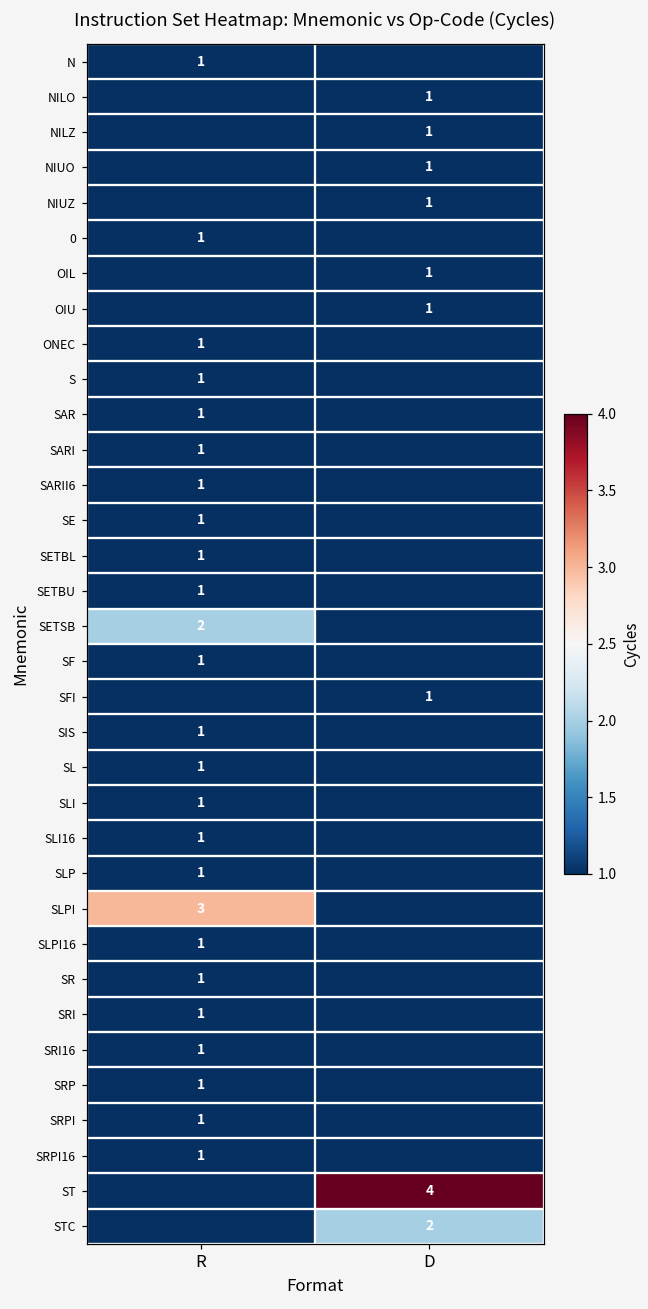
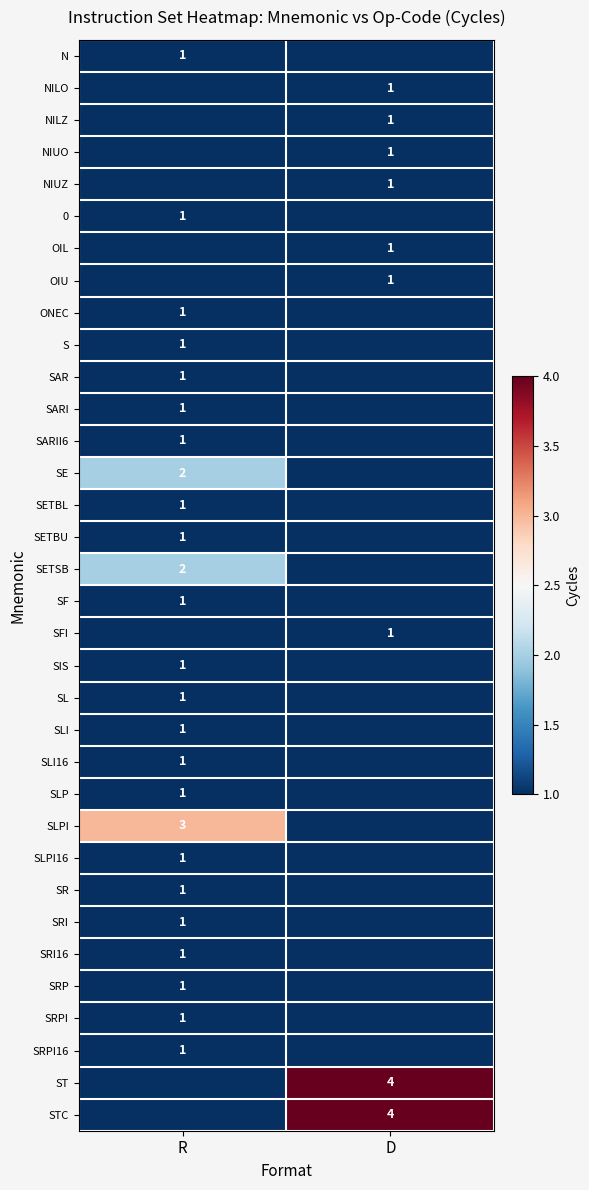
  {
    "N": {
      "R": 1
    },
    "NILO": {
      "D": 1
    },
    "NILZ": {
      "D": 1
    },
    "NIUO": {
      "D": 1
    },
    "NIUZ": {
      "D": 1
    },
    "0": {
      "R": 1
    },
    "OIL": {
      "D": 1
    },
    "OIU": {
      "D": 1
    },
    "ONEC": {
      "R": 1
    },
    "S": {
      "R": 1
    },
    "SAR": {
      "R": 1
    },
    "SARI": {
      "R": 1
    },
    "SARII6": {
      "R": 1
    },
    "SE": {
-     "R": 1
+     "R": 2
    },
    "SETBL": {
      "R": 1
    },
    "SETBU": {
      "R": 1
    },
    "SETSB": {
      "R": 2
    },
    "SF": {
      "R": 1
    },
    "SFI": {
      "D": 1
    },
    "SIS": {
      "R": 1
    },
    "SL": {
      "R": 1
    },
    "SLI": {
      "R": 1
    },
    "SLI16": {
      "R": 1
    },
    "SLP": {
      "R": 1
    },
    "SLPI": {
      "R": 3
    },
    "SLPI16": {
      "R": 1
    },
    "SR": {
      "R": 1
    },
    "SRI": {
      "R": 1
    },
    "SRI16": {
      "R": 1
    },
    "SRP": {
      "R": 1
    },
    "SRPI": {
      "R": 1
    },
    "SRPI16": {
      "R": 1
    },
    "ST": {
      "D": 4
    },
    "STC": {
-     "D": 2
+     "D": 4
    }
  }
